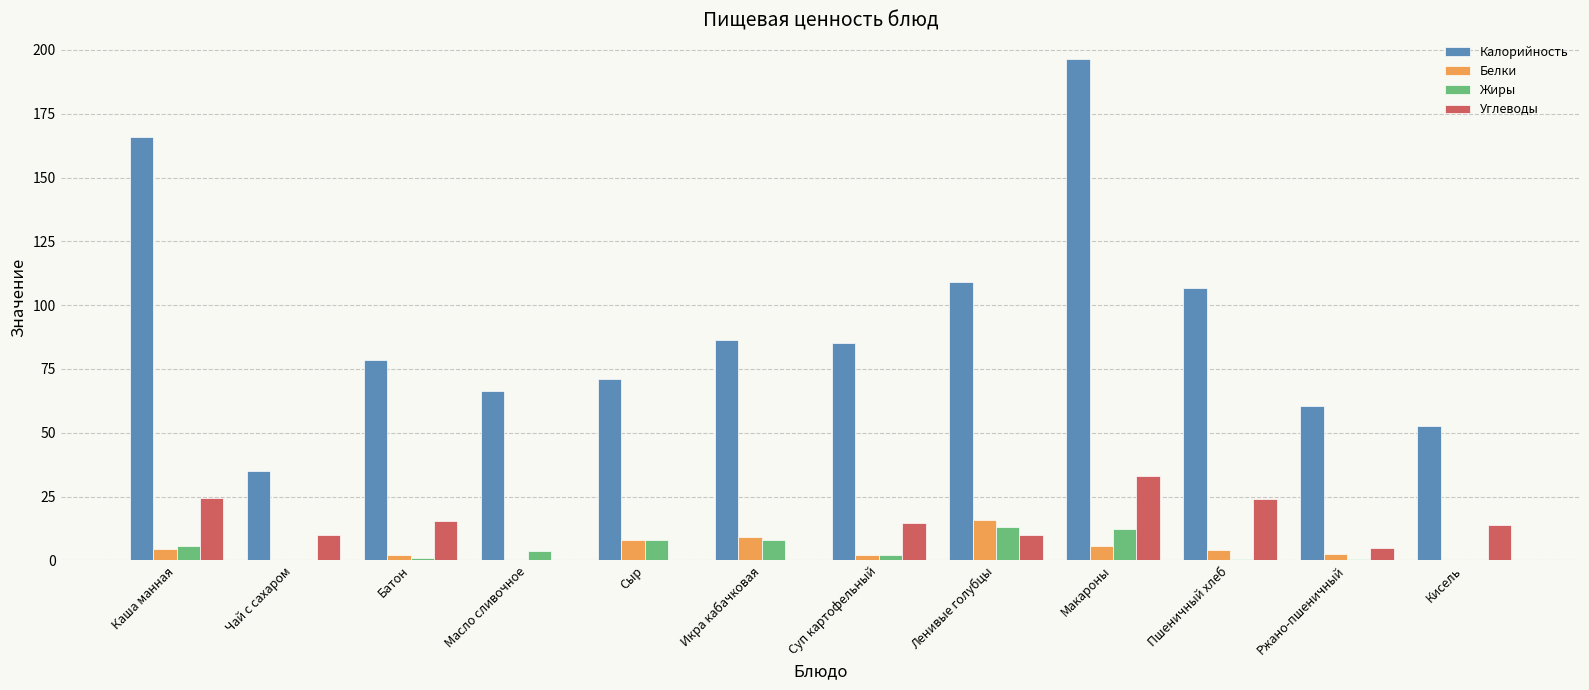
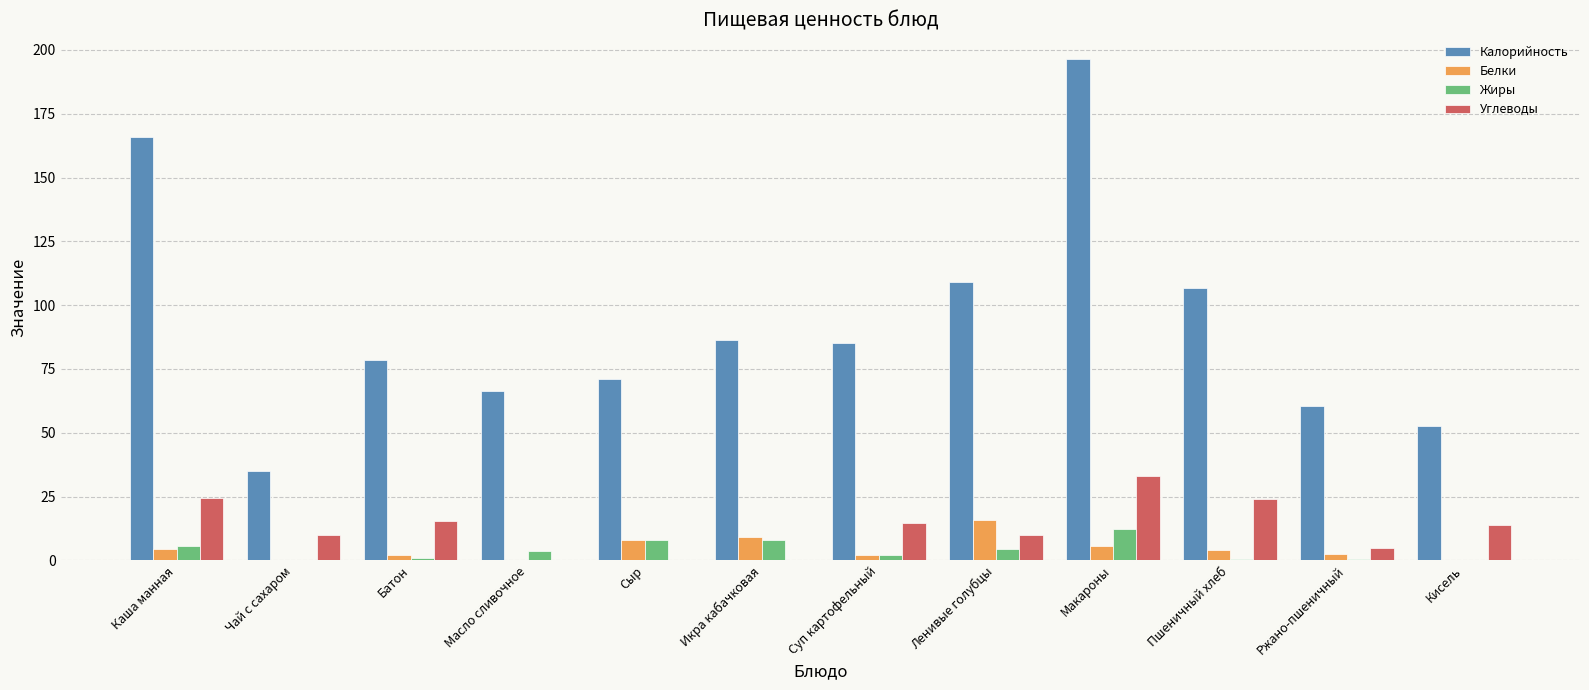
  {
    "Калорийность": {
      "Каша манная": 166,
      "Чай с сахаром": 35,
      "Батон": 79,
      "Масло сливочное": 66,
      "Сыр": 71,
      "Икра кабачковая": 86,
      "Суп картофельный": 85,
      "Ленивые голубцы": 109,
      "Макароны": 196,
      "Пшеничный хлеб": 107,
      "Ржано-пшеничный": 60,
      "Кисель": 53
    },
    "Белки": {
      "Каша манная": 4,
      "Батон": 2,
      "Сыр": 8,
      "Икра кабачковая": 9,
      "Суп картофельный": 2,
      "Ленивые голубцы": 16,
      "Макароны": 5,
      "Пшеничный хлеб": 4,
      "Ржано-пшеничный": 2,
      "Кисель": 0
    },
    "Жиры": {
      "Каша манная": 6,
      "Масло сливочное": 4,
      "Сыр": 8,
      "Икра кабачковая": 8,
      "Суп картофельный": 2,
-     "Ленивые голубцы": 13,
+     "Ленивые голубцы": 5,
      "Макароны": 12,
      "Кисель": 0
    },
    "Углеводы": {
      "Каша манная": 24,
      "Чай с сахаром": 10,
      "Батон": 15,
      "Сыр": 0,
      "Икра кабачковая": 0,
      "Суп картофельный": 15,
      "Ленивые голубцы": 10,
      "Макароны": 33,
      "Пшеничный хлеб": 24,
      "Ржано-пшеничный": 5,
      "Кисель": 14
    }
  }
